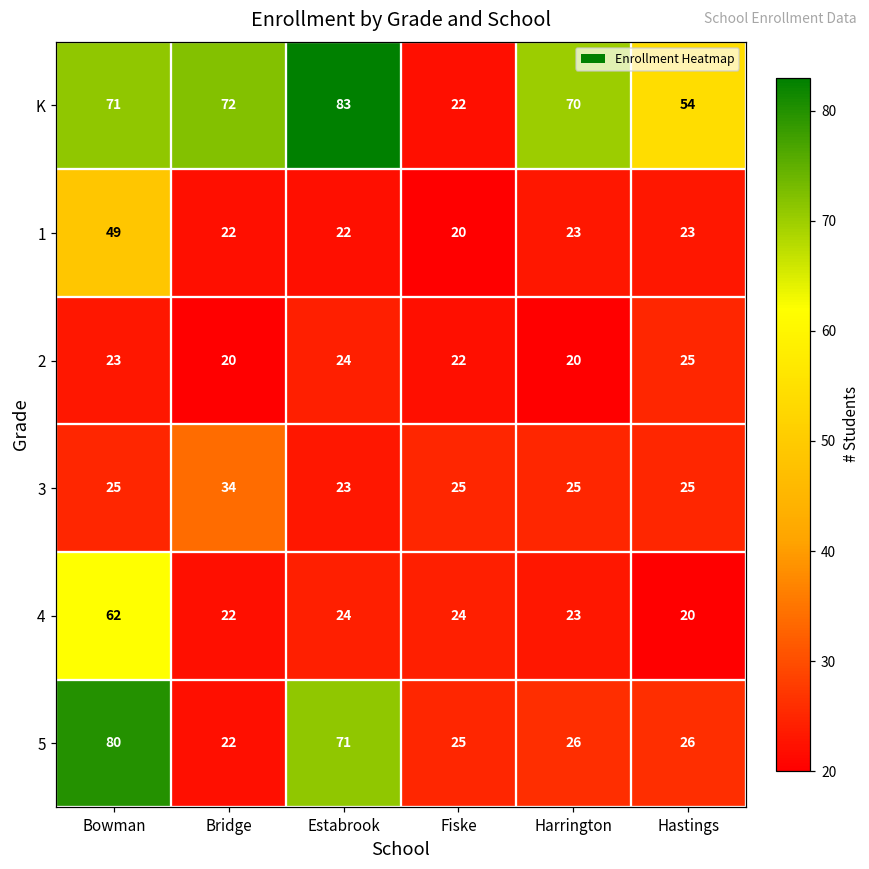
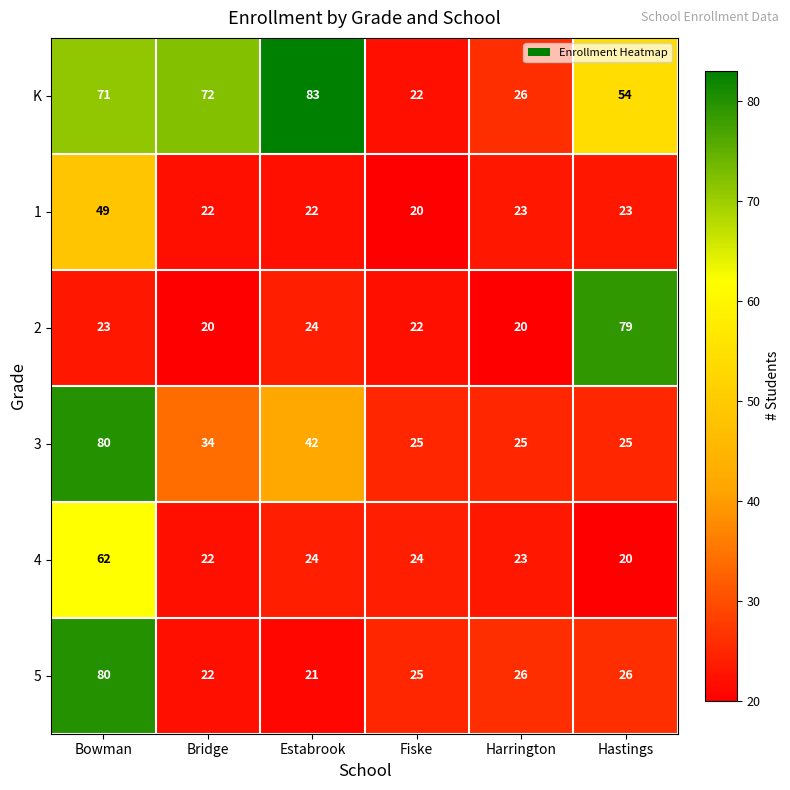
  {
    "K": {
      "Bowman": 71,
      "Bridge": 72,
      "Estabrook": 83,
      "Fiske": 22,
-     "Harrington": 70,
+     "Harrington": 26,
      "Hastings": 54
    },
    "1": {
      "Bowman": 49,
      "Bridge": 22,
      "Estabrook": 22,
      "Fiske": 20,
      "Harrington": 23,
      "Hastings": 23
    },
    "2": {
      "Bowman": 23,
      "Bridge": 20,
      "Estabrook": 24,
      "Fiske": 22,
      "Harrington": 20,
-     "Hastings": 25
+     "Hastings": 79
    },
    "3": {
-     "Bowman": 25,
+     "Bowman": 80,
      "Bridge": 34,
-     "Estabrook": 23,
+     "Estabrook": 42,
      "Fiske": 25,
      "Harrington": 25,
      "Hastings": 25
    },
    "4": {
      "Bowman": 62,
      "Bridge": 22,
      "Estabrook": 24,
      "Fiske": 24,
      "Harrington": 23,
      "Hastings": 20
    },
    "5": {
      "Bowman": 80,
      "Bridge": 22,
-     "Estabrook": 71,
+     "Estabrook": 21,
      "Fiske": 25,
      "Harrington": 26,
      "Hastings": 26
    }
  }
